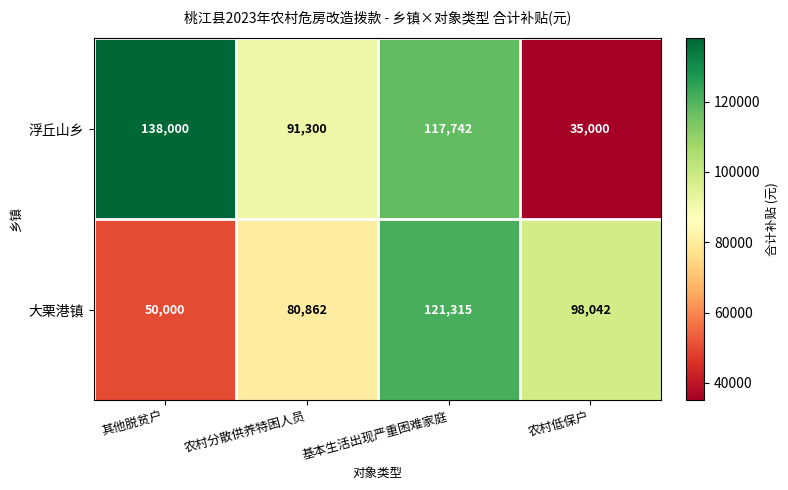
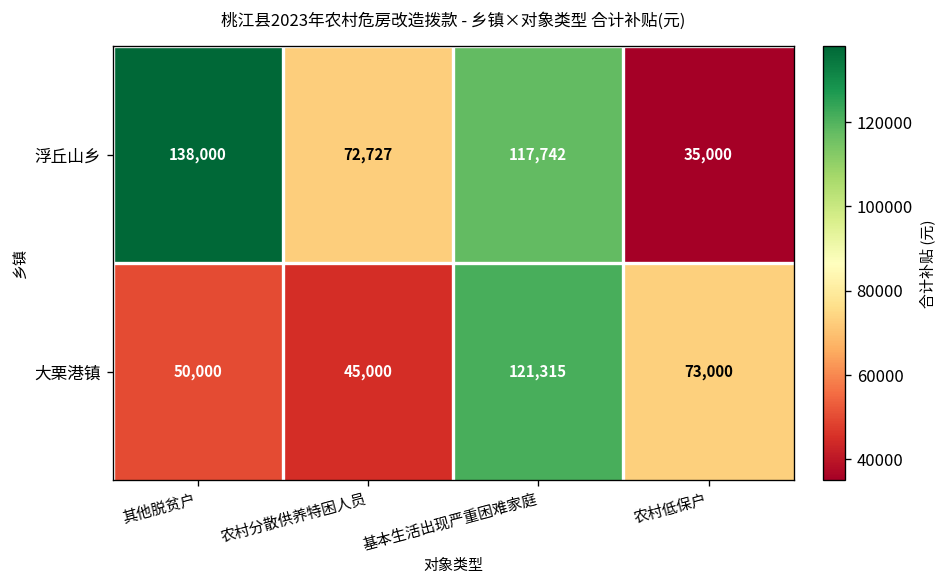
  {
    "浮丘山乡": {
      "其他脱贫户": "138,000",
-     "农村分散供养特困人员": "91,300",
+     "农村分散供养特困人员": "72,727",
      "基本生活出现严重困难家庭": "117,742",
      "农村低保户": "35,000"
    },
    "大栗港镇": {
      "其他脱贫户": "50,000",
-     "农村分散供养特困人员": "80,862",
+     "农村分散供养特困人员": "45,000",
      "基本生活出现严重困难家庭": "121,315",
-     "农村低保户": "98,042"
+     "农村低保户": "73,000"
    }
  }
